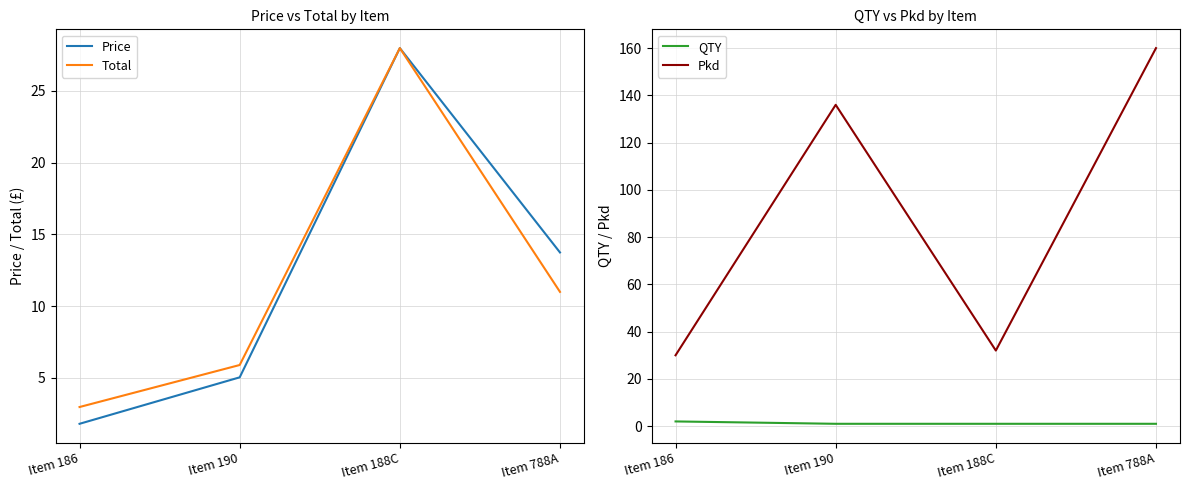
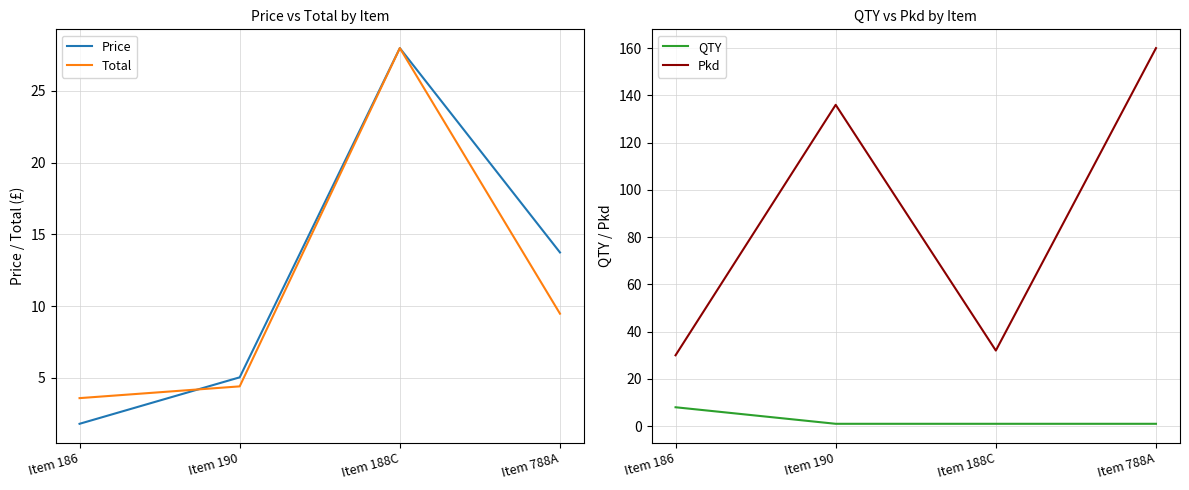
  {
    "Price vs Total by Item": {
      "Price": {
        "Item 186": 1.8,
        "Item 190": 5.0,
        "Item 788A": 13.7
      },
      "Total": {
-       "Item 186": 3.0,
-       "Item 190": 5.9,
-       "Item 788A": 11.0
+       "Item 186": 3.6,
+       "Item 190": 4.4,
+       "Item 788A": 9.5
      }
    },
    "QTY vs Pkd by Item": {
      "QTY": {
-       "Item 186": 2,
+       "Item 186": 8,
        "Item 190": 1,
        "Item 188C": 1,
        "Item 788A": 1
      },
      "Pkd": {
        "Item 186": 30,
        "Item 190": 136,
        "Item 188C": 32,
        "Item 788A": 160
      }
    }
  }
